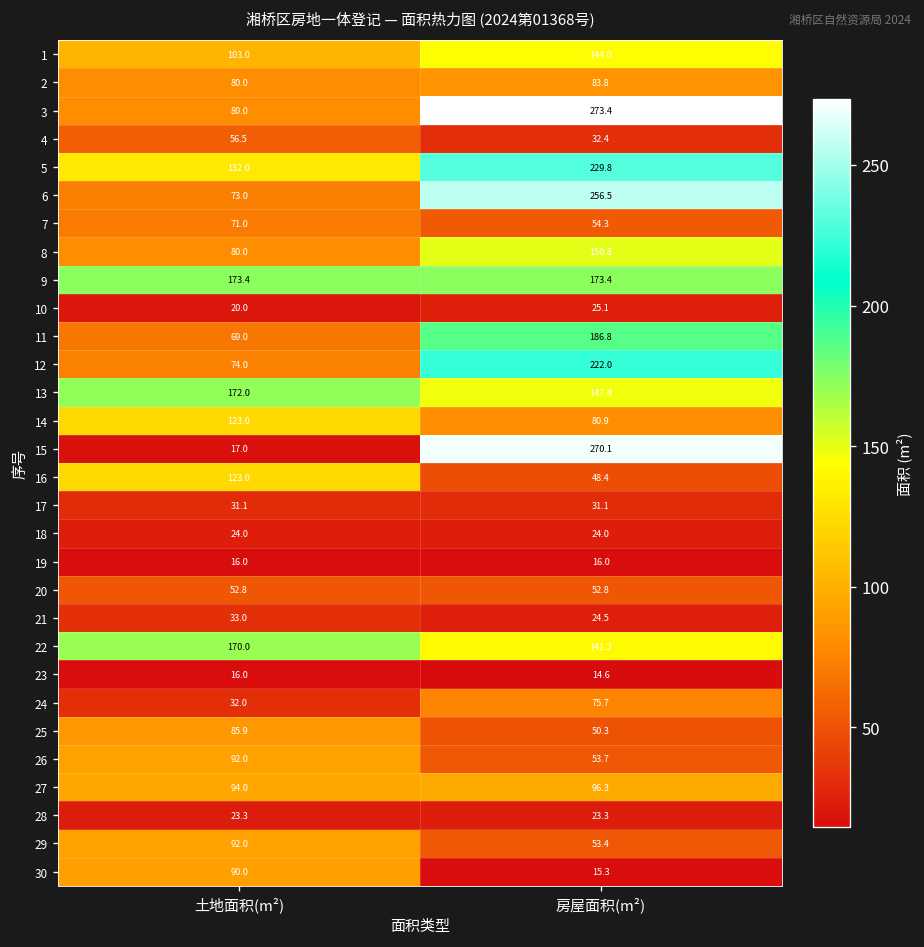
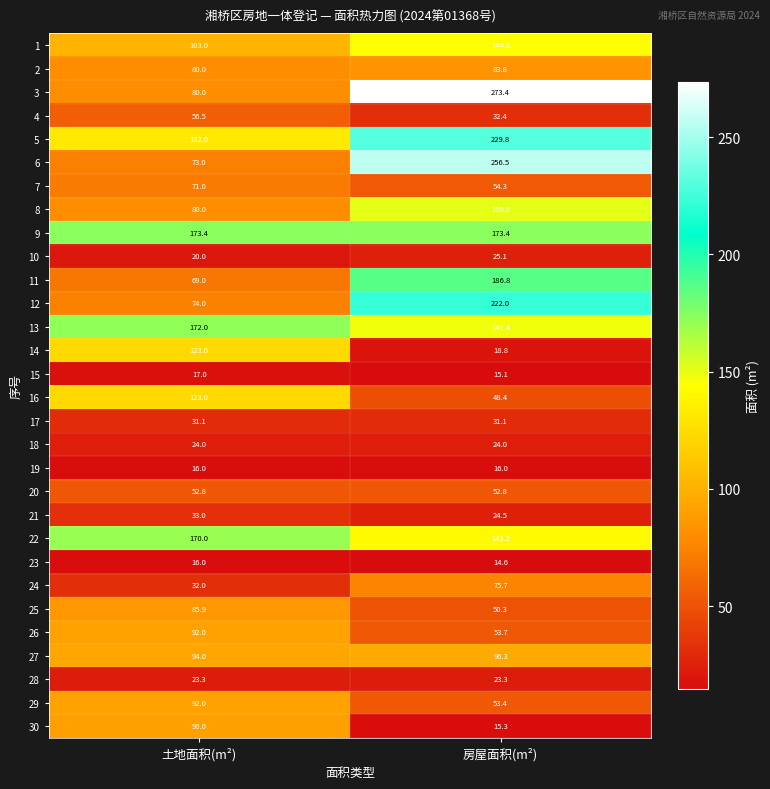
  {
    "1": {
      "土地面积(m²)": 103.0,
      "房屋面积(m²)": 144.0
    },
    "2": {
      "土地面积(m²)": 80.0,
      "房屋面积(m²)": 83.8
    },
    "3": {
      "土地面积(m²)": 80.0,
      "房屋面积(m²)": 273.4
    },
    "4": {
      "土地面积(m²)": 56.5,
      "房屋面积(m²)": 32.4
    },
    "5": {
      "土地面积(m²)": 132.0,
      "房屋面积(m²)": 229.8
    },
    "6": {
      "土地面积(m²)": 73.0,
      "房屋面积(m²)": 256.5
    },
    "7": {
      "土地面积(m²)": 71.0,
      "房屋面积(m²)": 54.3
    },
    "8": {
      "土地面积(m²)": 80.0,
      "房屋面积(m²)": 150.8
    },
    "9": {
      "土地面积(m²)": 173.4,
      "房屋面积(m²)": 173.4
    },
    "10": {
      "土地面积(m²)": 20.0,
      "房屋面积(m²)": 25.1
    },
    "11": {
      "土地面积(m²)": 69.0,
      "房屋面积(m²)": 186.8
    },
    "12": {
      "土地面积(m²)": 74.0,
      "房屋面积(m²)": 222.0
    },
    "13": {
      "土地面积(m²)": 172.0,
      "房屋面积(m²)": 147.4
    },
    "14": {
      "土地面积(m²)": 123.0,
-     "房屋面积(m²)": 80.9
+     "房屋面积(m²)": 18.8
    },
    "15": {
      "土地面积(m²)": 17.0,
-     "房屋面积(m²)": 270.1
+     "房屋面积(m²)": 15.1
    },
    "16": {
      "土地面积(m²)": 123.0,
      "房屋面积(m²)": 48.4
    },
    "17": {
      "土地面积(m²)": 31.1,
      "房屋面积(m²)": 31.1
    },
    "18": {
      "土地面积(m²)": 24.0,
      "房屋面积(m²)": 24.0
    },
    "19": {
      "土地面积(m²)": 16.0,
      "房屋面积(m²)": 16.0
    },
    "20": {
      "土地面积(m²)": 52.8,
      "房屋面积(m²)": 52.8
    },
    "21": {
      "土地面积(m²)": 33.0,
      "房屋面积(m²)": 24.5
    },
    "22": {
      "土地面积(m²)": 170.0,
      "房屋面积(m²)": 141.2
    },
    "23": {
      "土地面积(m²)": 16.0,
      "房屋面积(m²)": 14.6
    },
    "24": {
      "土地面积(m²)": 32.0,
      "房屋面积(m²)": 75.7
    },
    "25": {
      "土地面积(m²)": 85.9,
      "房屋面积(m²)": 50.3
    },
    "26": {
      "土地面积(m²)": 92.0,
      "房屋面积(m²)": 53.7
    },
    "27": {
      "土地面积(m²)": 94.0,
      "房屋面积(m²)": 96.3
    },
    "28": {
      "土地面积(m²)": 23.3,
      "房屋面积(m²)": 23.3
    },
    "29": {
      "土地面积(m²)": 92.0,
      "房屋面积(m²)": 53.4
    },
    "30": {
      "土地面积(m²)": 90.0,
      "房屋面积(m²)": 15.3
    }
  }
